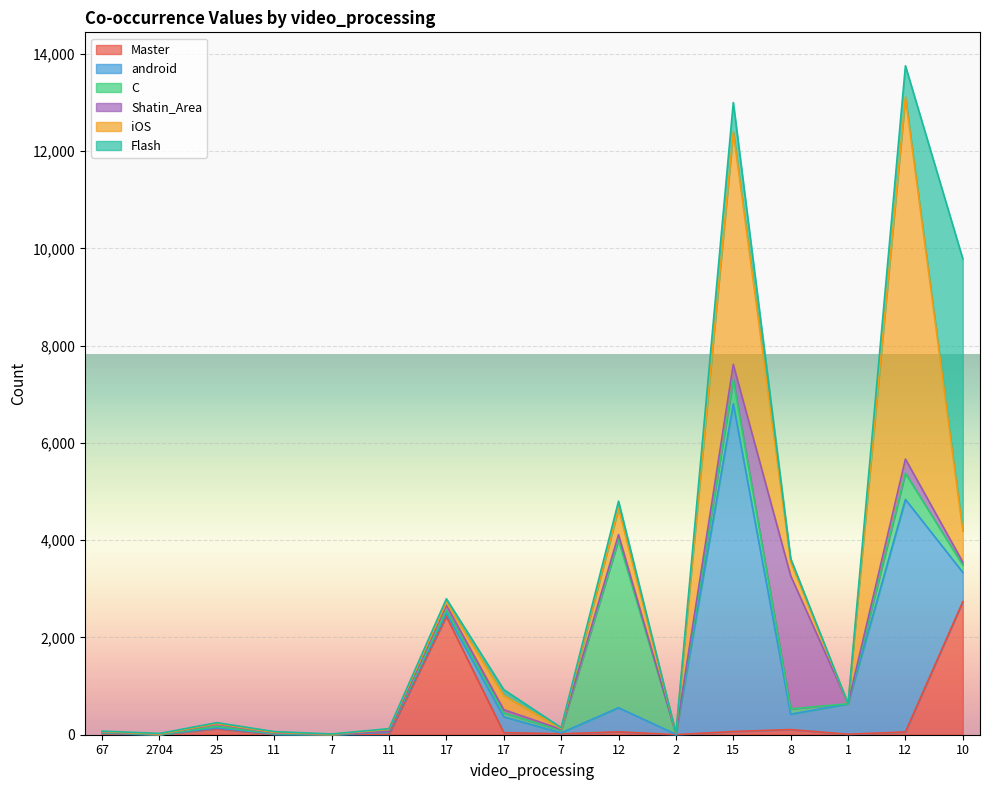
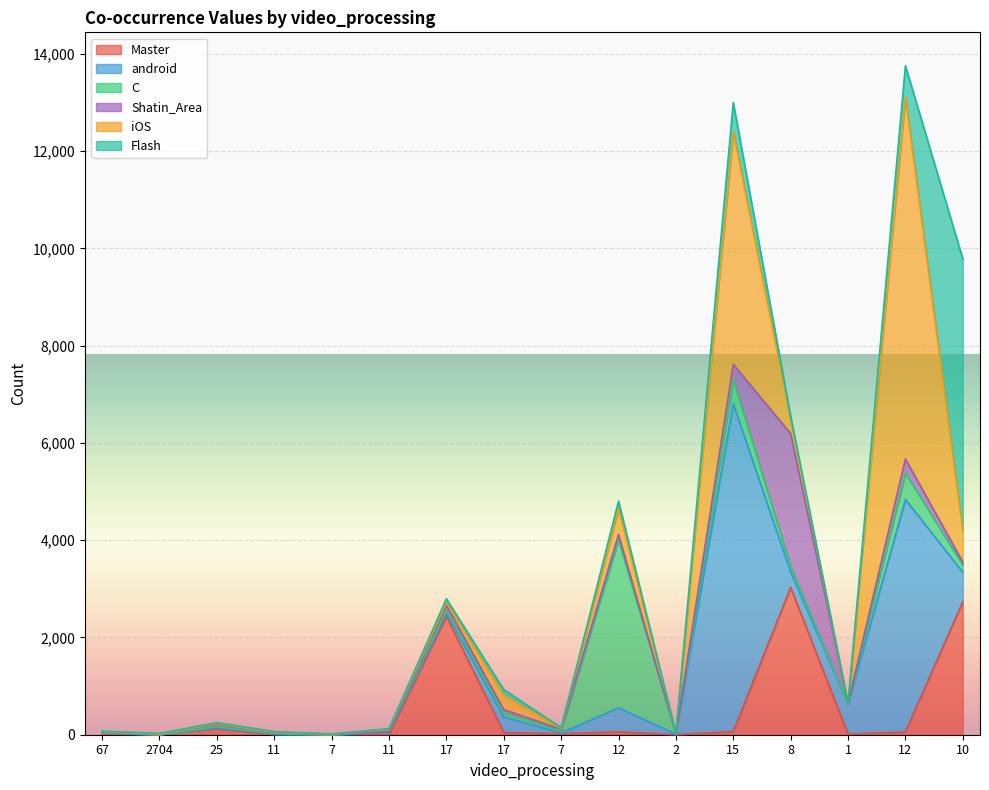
  {
    "Master": {
      "15": "100",
-     "8": "100",
+     "8": "3,000",
      "1": "0",
      "10": "2,700"
    },
    "android": {
      "15": "6,700",
      "8": "300",
      "10": "600"
    },
    "Shatin_Area": {
      "15": "300",
      "8": "2,700",
      "10": "100"
    },
    "iOS": {
      "15": "4,800",
      "8": "300",
      "10": "600"
    }
  }
